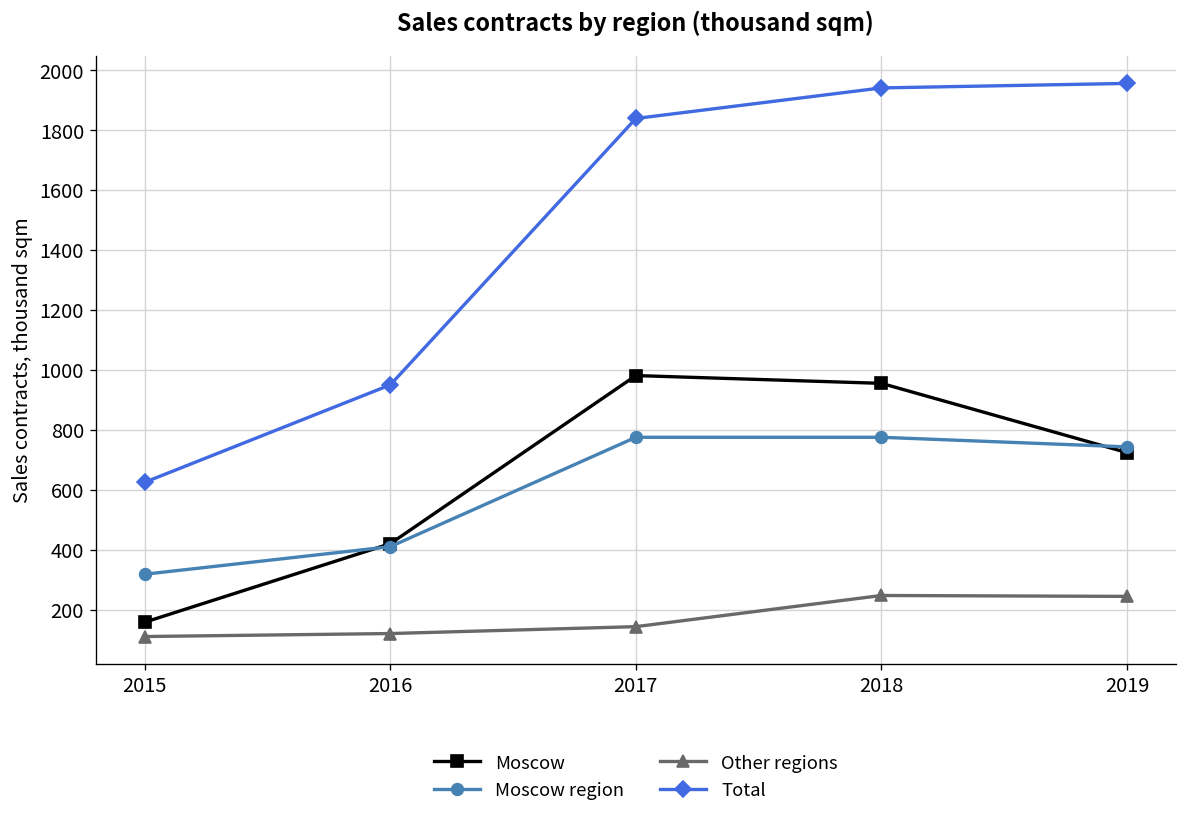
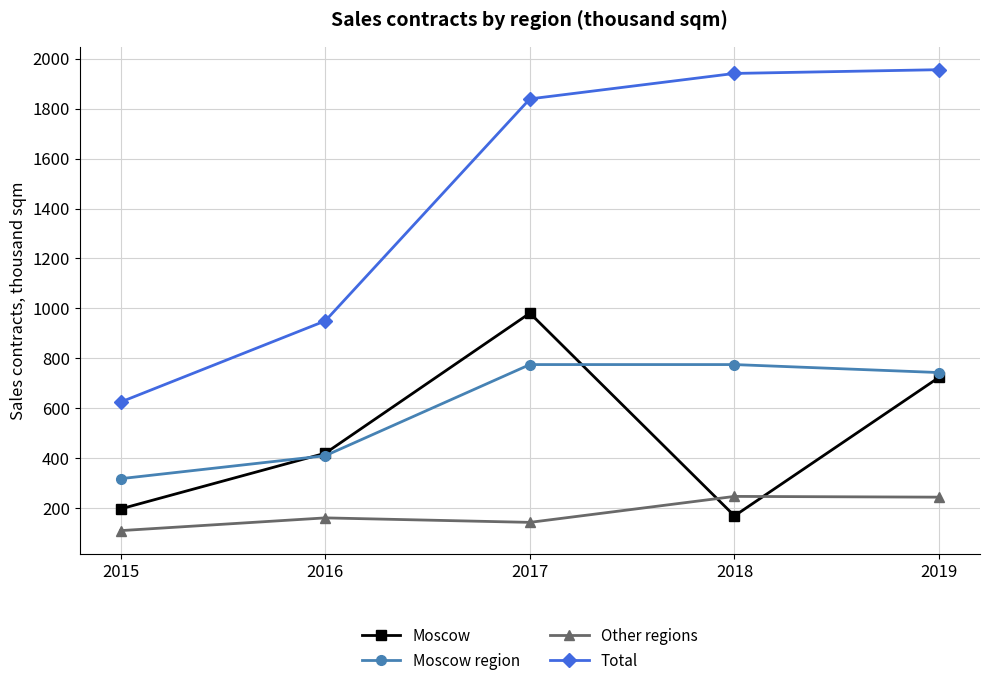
  {
    "Moscow": {
-     "2015": 160,
+     "2015": 200,
      "2017": 980,
-     "2018": 960,
+     "2018": 170,
      "2019": 720
    },
    "Other regions": {
      "2015": 110,
-     "2016": 120,
+     "2016": 160,
      "2017": 140,
      "2018": 250,
      "2019": 240
    }
  }
